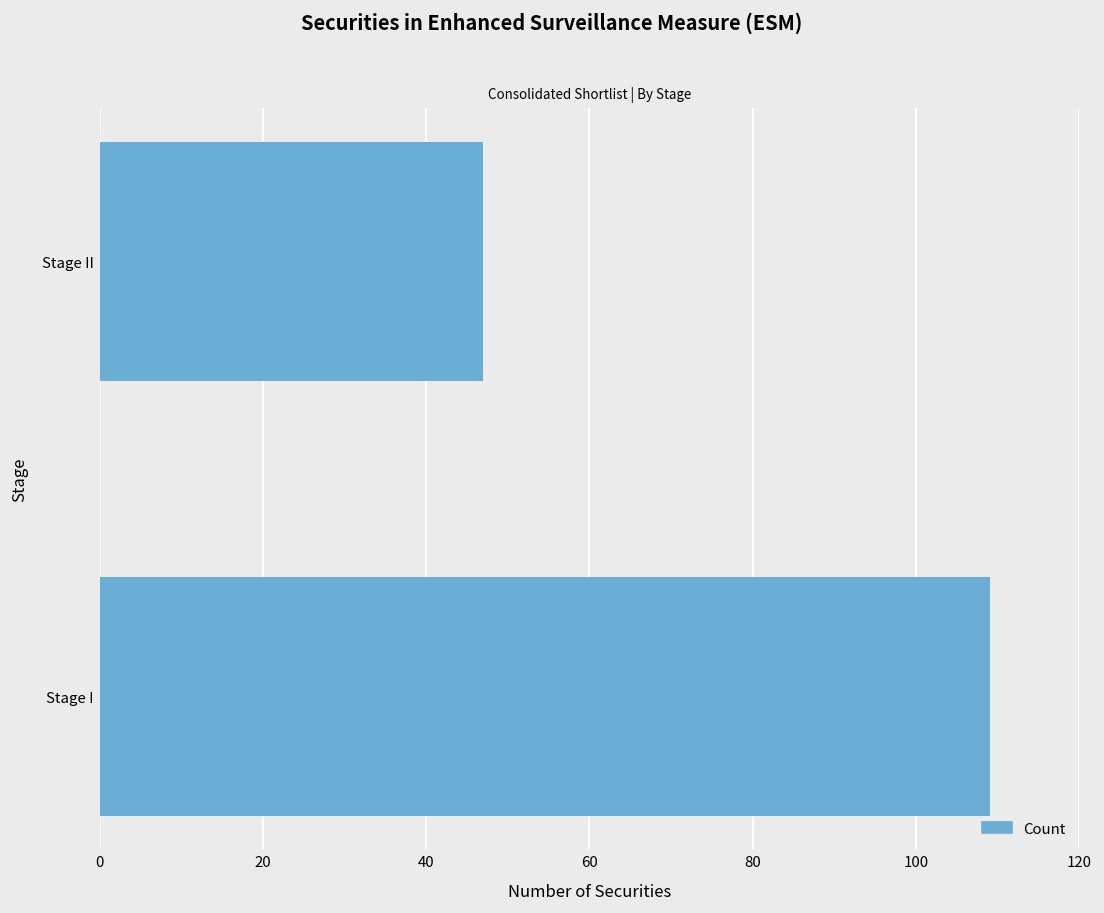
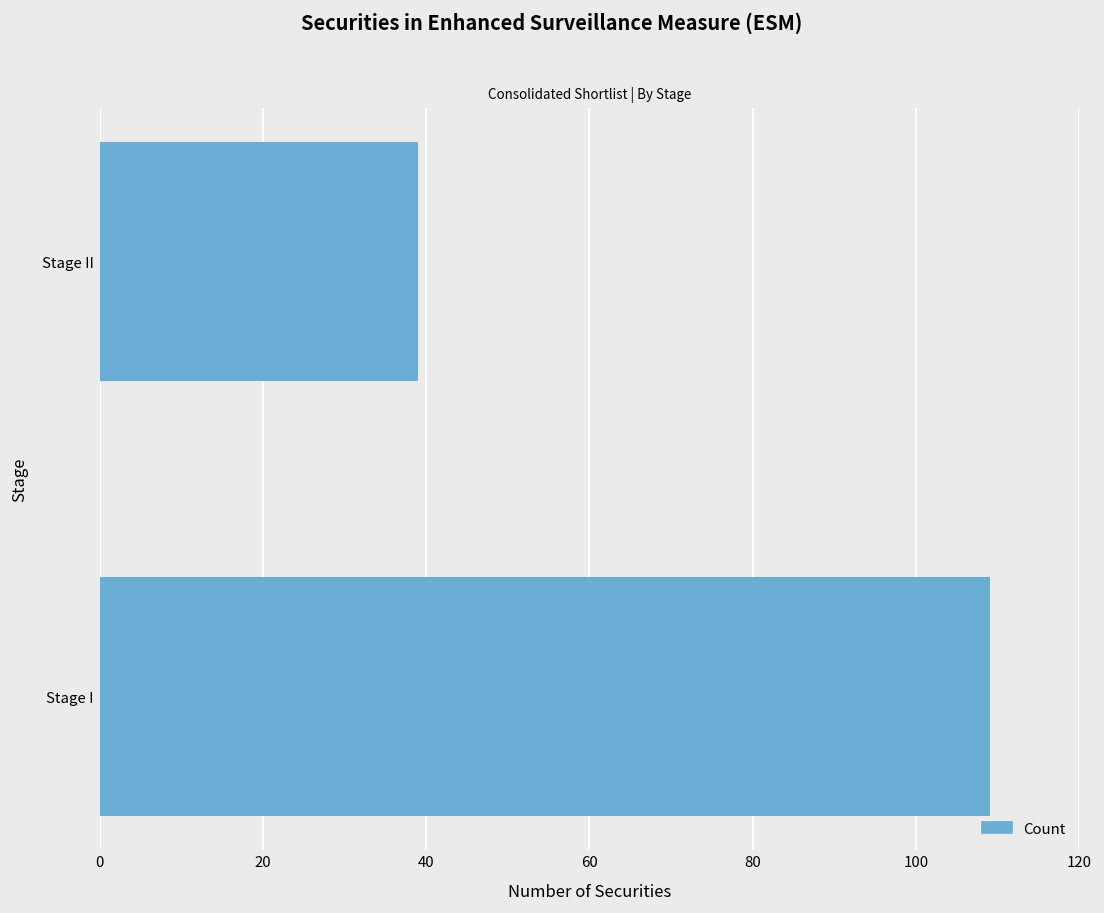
  {
-   "Stage II": 47,
+   "Stage II": 39,
    "Stage I": 109
  }
